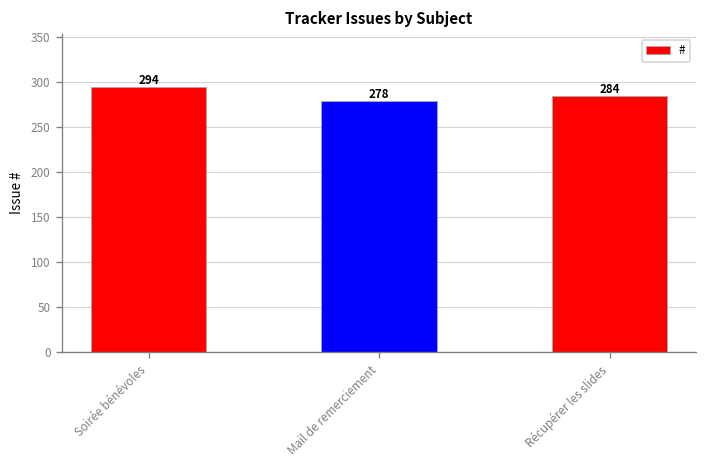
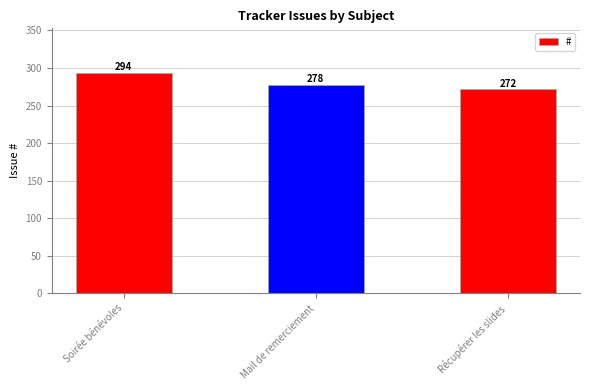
  {
    "Soirée bénévoles": 294,
    "Mail de remerciement": 278,
-   "Récupérer les slides": 284
+   "Récupérer les slides": 272
  }
